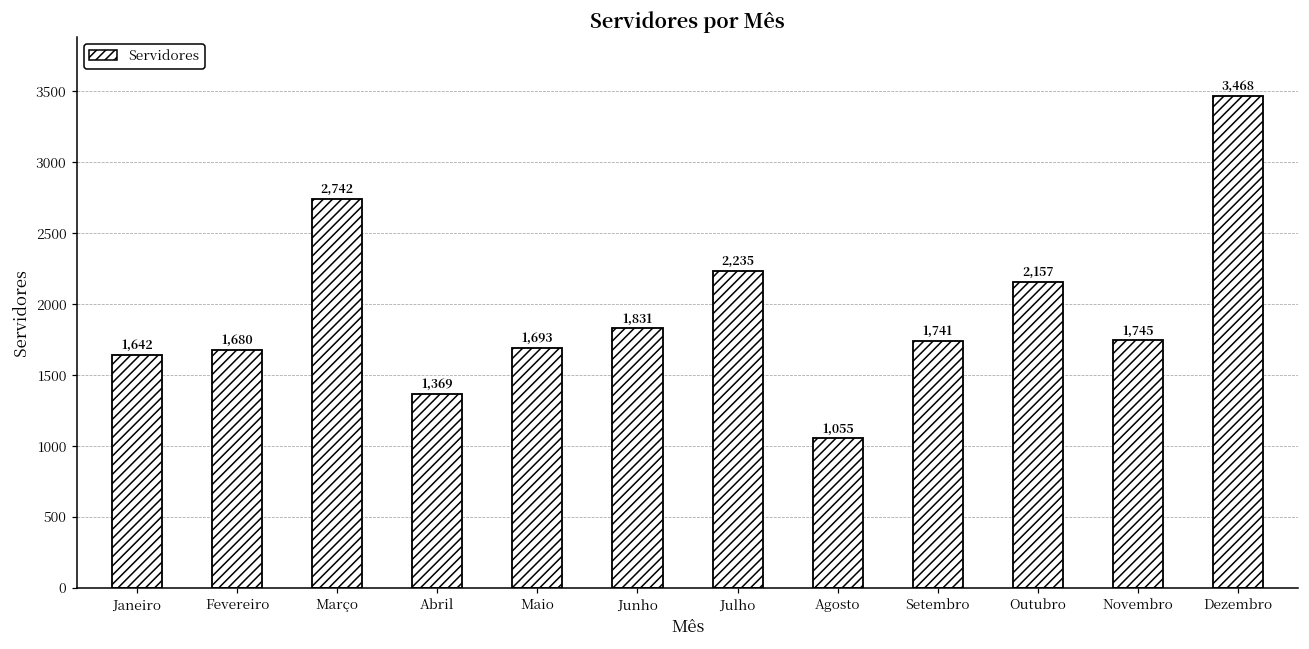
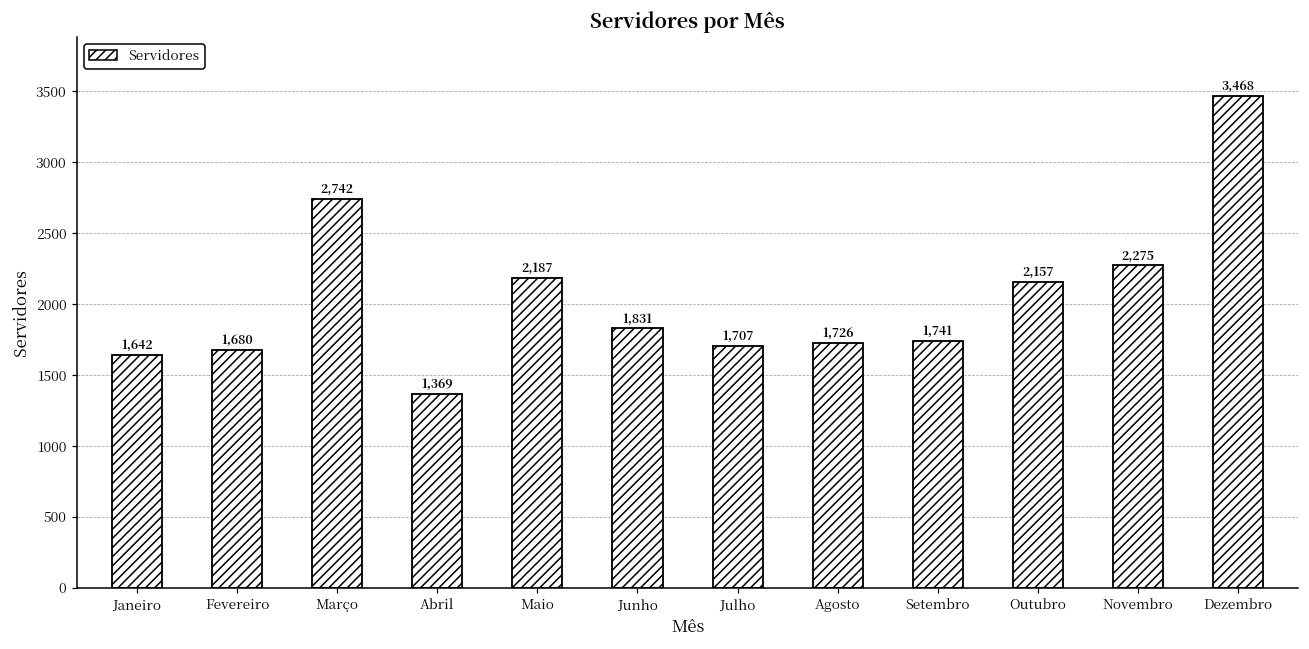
  {
    "Janeiro": "1,642",
    "Fevereiro": "1,680",
    "Março": "2,742",
    "Abril": "1,369",
-   "Maio": "1,693",
+   "Maio": "2,187",
    "Junho": "1,831",
-   "Julho": "2,235",
-   "Agosto": "1,055",
+   "Julho": "1,707",
+   "Agosto": "1,726",
    "Setembro": "1,741",
    "Outubro": "2,157",
-   "Novembro": "1,745",
+   "Novembro": "2,275",
    "Dezembro": "3,468"
  }
